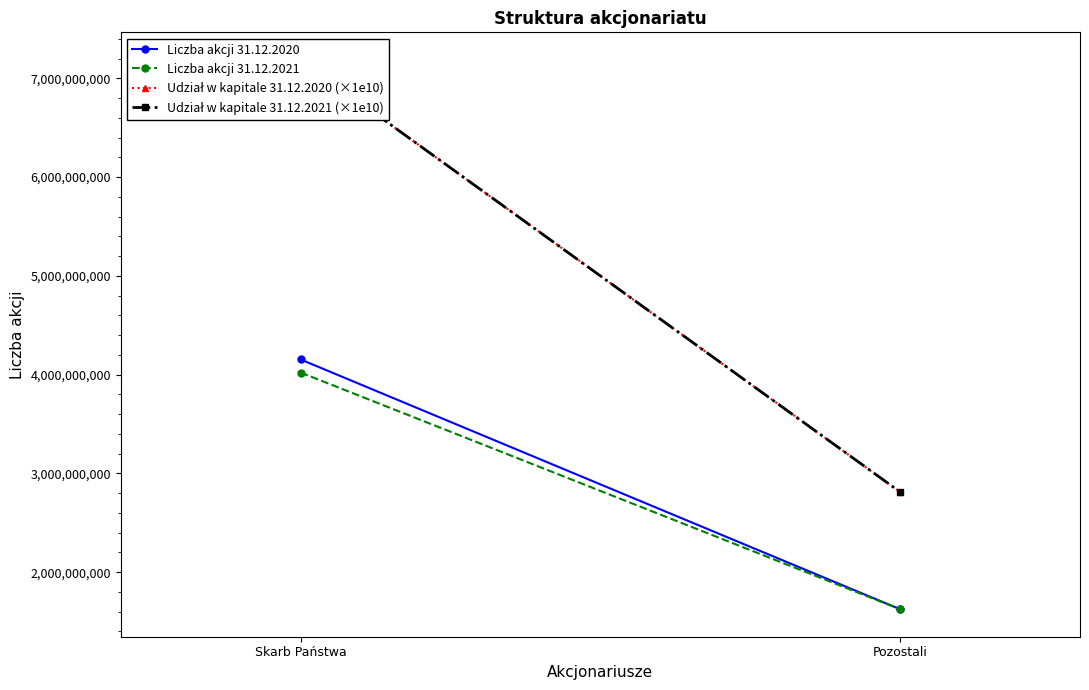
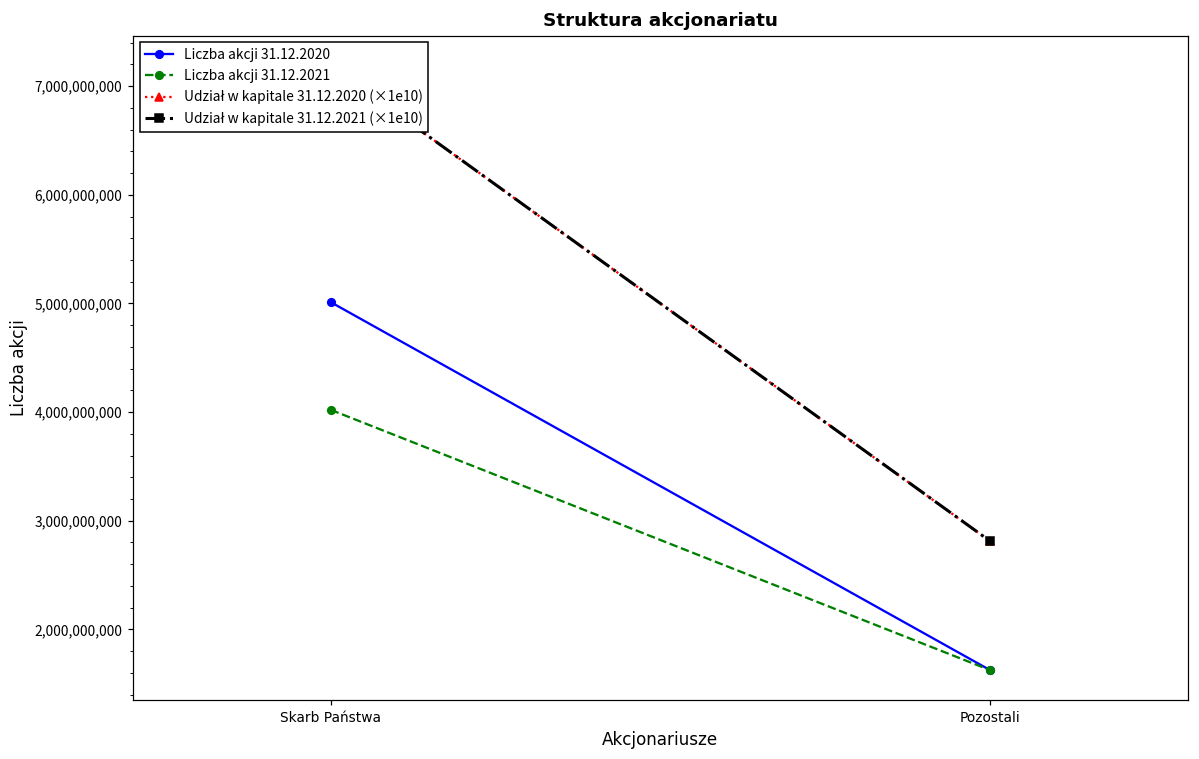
  {
    "Liczba akcji 31.12.2020": {
-     "Skarb Państwa": "4,200,000,000"
+     "Skarb Państwa": "5,000,000,000"
    },
    "Liczba akcji 31.12.2021": {
      "Skarb Państwa": "4,000,000,000"
    },
    "Udział w kapitale 31.12.2021 (×1e10)": {
      "Pozostali": "2,800,000,000"
    }
  }
